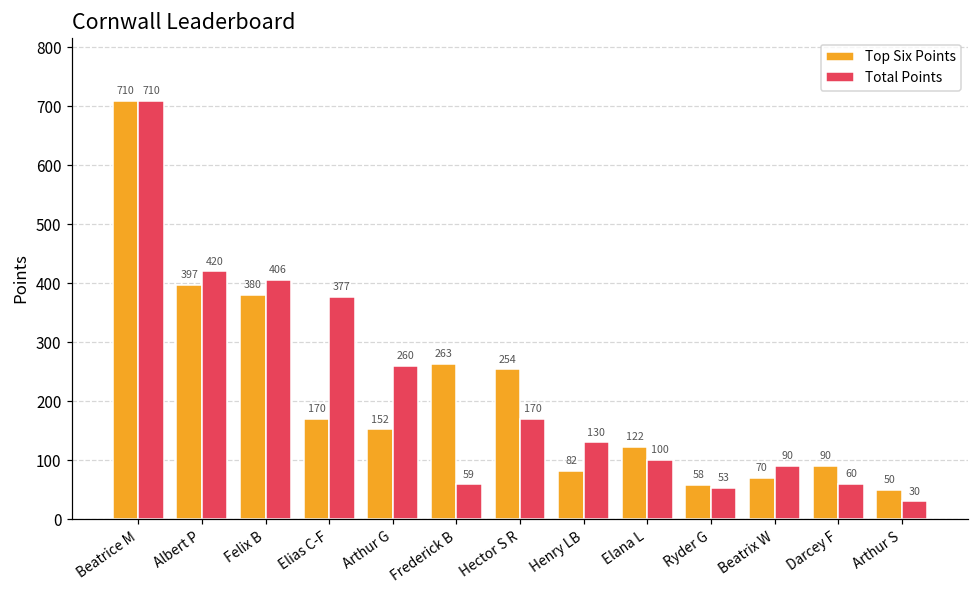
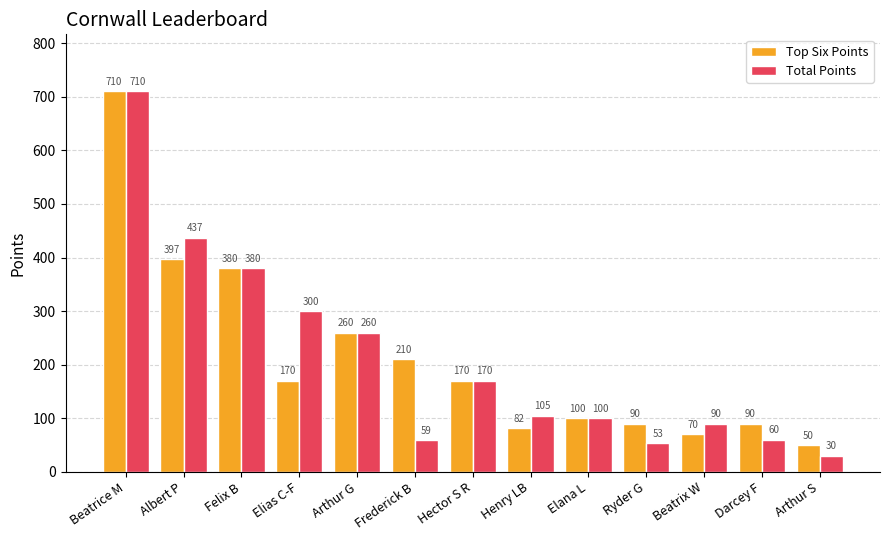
  {
    "Top Six Points": {
      "Beatrice M": 710,
      "Albert P": 397,
      "Felix B": 380,
      "Elias C-F": 170,
-     "Arthur G": 152,
-     "Frederick B": 263,
-     "Hector S R": 254,
+     "Arthur G": 260,
+     "Frederick B": 210,
+     "Hector S R": 170,
      "Henry LB": 82,
-     "Elana L": 122,
-     "Ryder G": 58,
+     "Elana L": 100,
+     "Ryder G": 90,
      "Beatrix W": 70,
      "Darcey F": 90,
      "Arthur S": 50
    },
    "Total Points": {
      "Beatrice M": 710,
-     "Albert P": 420,
-     "Felix B": 406,
-     "Elias C-F": 377,
+     "Albert P": 437,
+     "Felix B": 380,
+     "Elias C-F": 300,
      "Arthur G": 260,
      "Frederick B": 59,
      "Hector S R": 170,
-     "Henry LB": 130,
+     "Henry LB": 105,
      "Elana L": 100,
      "Ryder G": 53,
      "Beatrix W": 90,
      "Darcey F": 60,
      "Arthur S": 30
    }
  }
